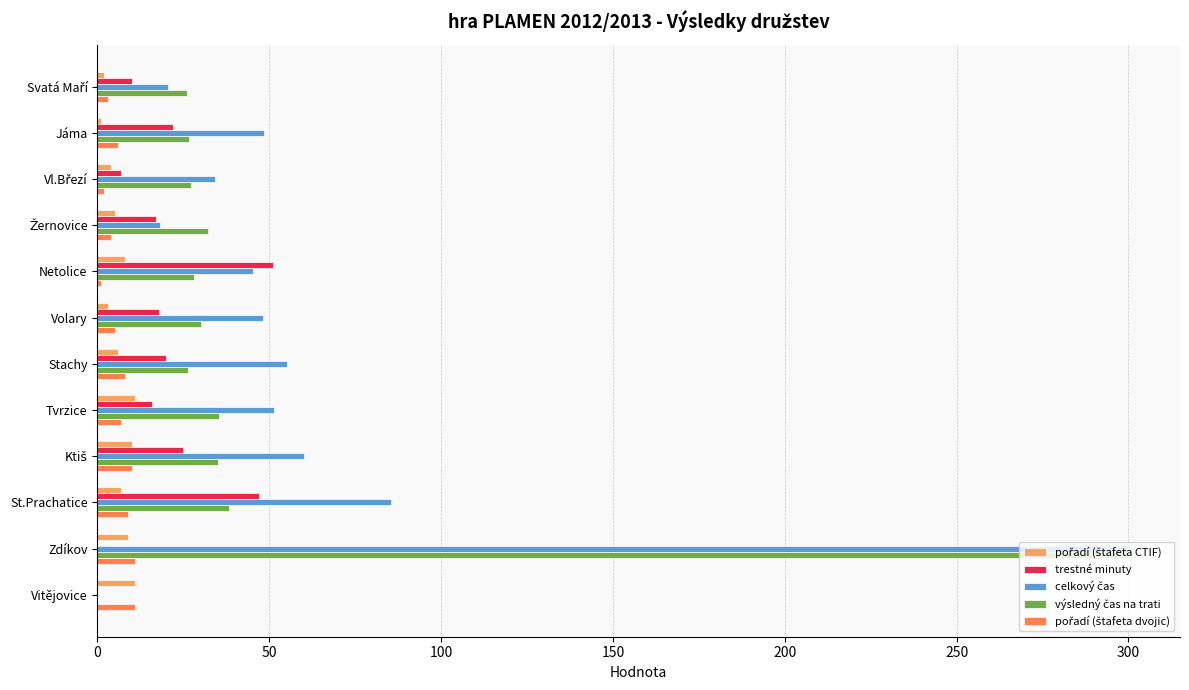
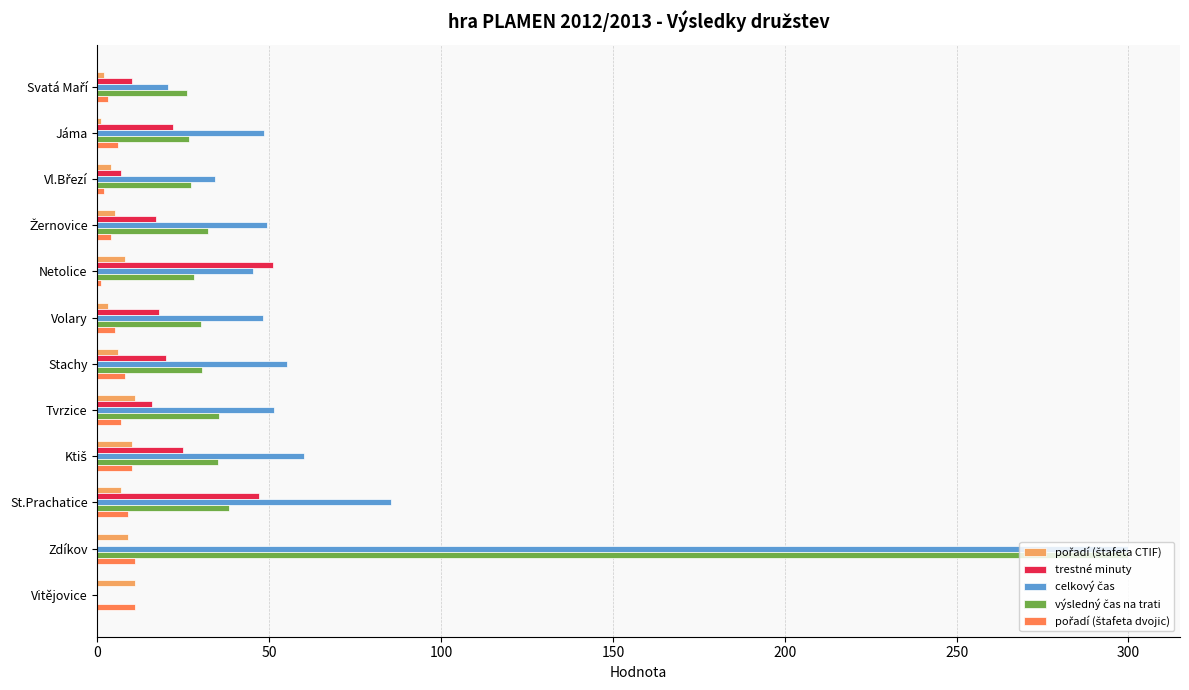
  {
    "trestné minuty": {
      "Svatá Maří": 10,
      "Jáma": 22,
      "Vl.Březí": 7,
      "Žernovice": 17,
      "Netolice": 51,
      "Volary": 18,
      "Stachy": 20,
      "Tvrzice": 16,
      "Ktiš": 25,
      "St.Prachatice": 47,
      "Zdíkov": 0,
      "Vitějovice": 0
    },
    "celkový čas": {
      "Svatá Maří": 21,
      "Jáma": 49,
      "Vl.Březí": 34,
-     "Žernovice": 18,
+     "Žernovice": 49,
      "Netolice": 45,
      "Volary": 48,
      "Stachy": 55,
      "Tvrzice": 51,
      "Ktiš": 60,
      "St.Prachatice": 85,
      "Vitějovice": 0
    },
    "výsledný čas na trati": {
      "Svatá Maří": 26,
      "Jáma": 27,
      "Vl.Březí": 27,
      "Žernovice": 32,
      "Netolice": 28,
      "Volary": 30,
-     "Stachy": 26,
+     "Stachy": 30,
      "Tvrzice": 35,
      "Ktiš": 35,
      "St.Prachatice": 38,
      "Vitějovice": 0
    }
  }
